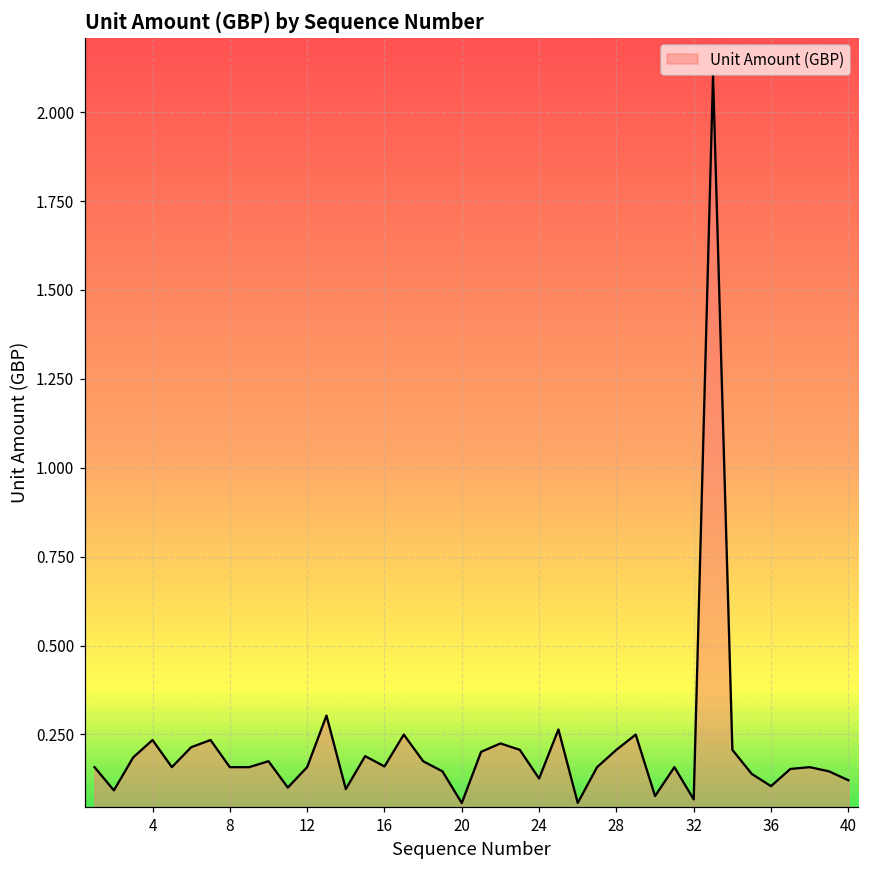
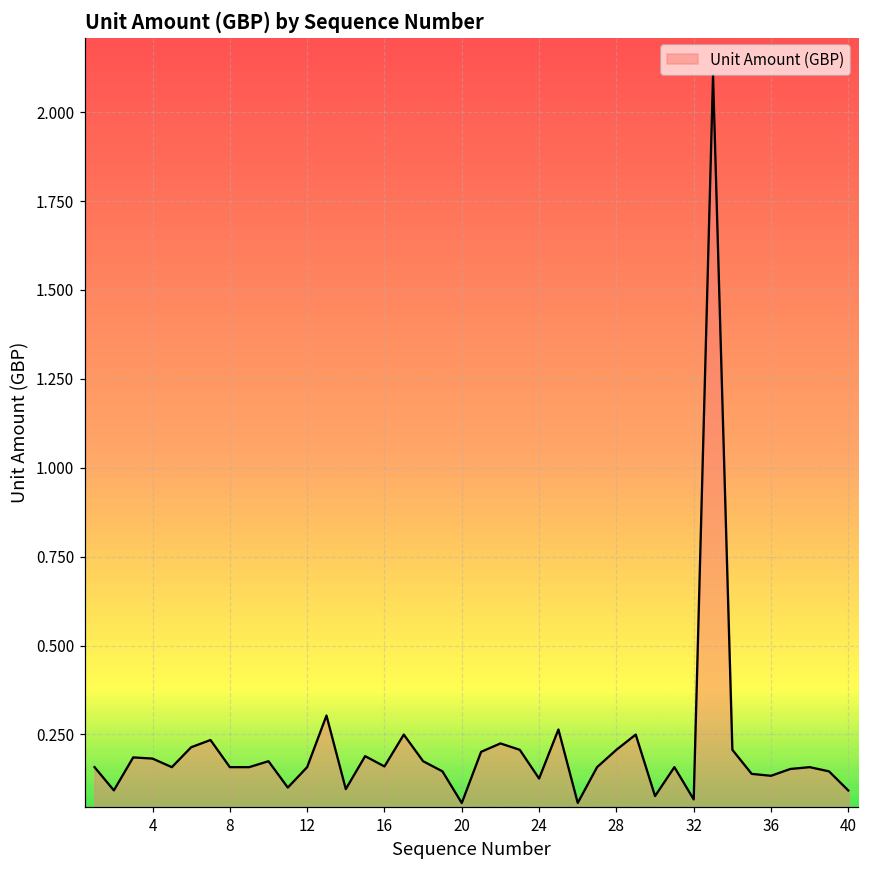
  {
-   "4": 0.23,
+   "4": 0.18,
    "8": 0.16,
    "12": 0.16,
    "16": 0.16,
    "20": 0.06,
    "24": 0.13,
    "28": 0.21,
    "32": 0.07,
-   "36": 0.10,
-   "40": 0.12
+   "36": 0.13,
+   "40": 0.09
  }
